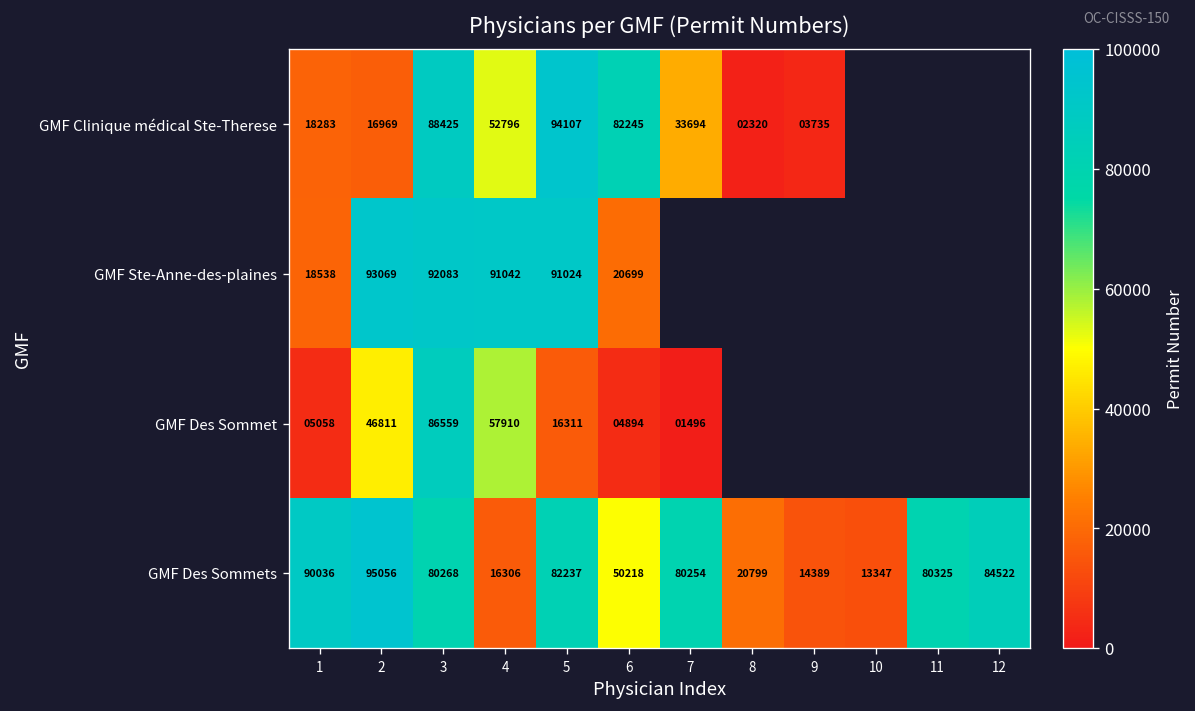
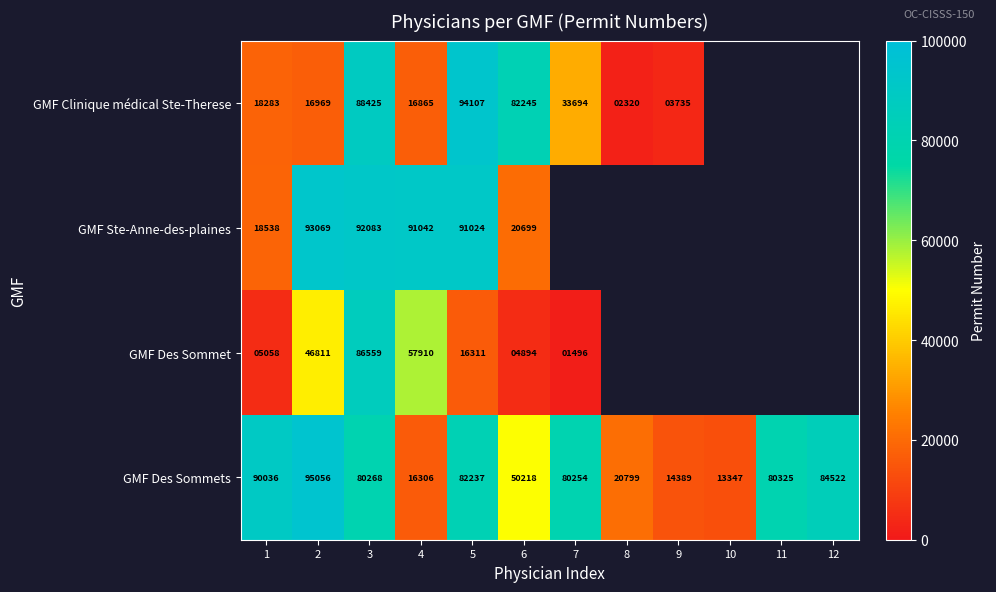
  {
    "GMF Clinique médical Ste-Therese": {
      "1": "18283",
      "2": "16969",
      "3": "88425",
-     "4": "52796",
+     "4": "16865",
      "5": "94107",
      "6": "82245",
      "7": "33694",
      "8": "02320",
      "9": "03735"
    },
    "GMF Ste-Anne-des-plaines": {
      "1": "18538",
      "2": "93069",
      "3": "92083",
      "4": "91042",
      "5": "91024",
      "6": "20699"
    },
    "GMF Des Sommet": {
      "1": "05058",
      "2": "46811",
      "3": "86559",
      "4": "57910",
      "5": "16311",
      "6": "04894",
      "7": "01496"
    },
    "GMF Des Sommets": {
      "1": "90036",
      "2": "95056",
      "3": "80268",
      "4": "16306",
      "5": "82237",
      "6": "50218",
      "7": "80254",
      "8": "20799",
      "9": "14389",
      "10": "13347",
      "11": "80325",
      "12": "84522"
    }
  }
